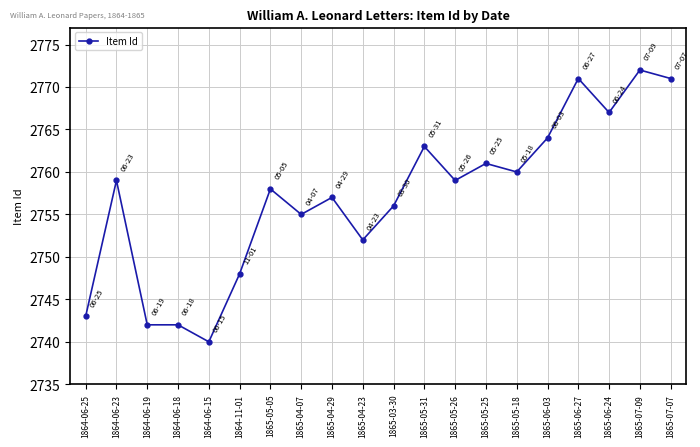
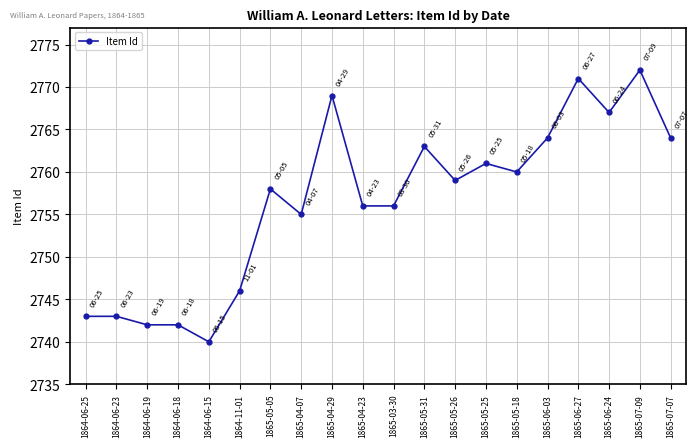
  {
-   "1864-06-23": 2759,
-   "1864-11-01": 2748,
-   "1865-04-29": 2757,
-   "1865-04-23": 2752,
-   "1865-07-07": 2771
+   "1864-06-23": 2743,
+   "1864-11-01": 2746,
+   "1865-04-29": 2769,
+   "1865-04-23": 2756,
+   "1865-07-07": 2764
  }
